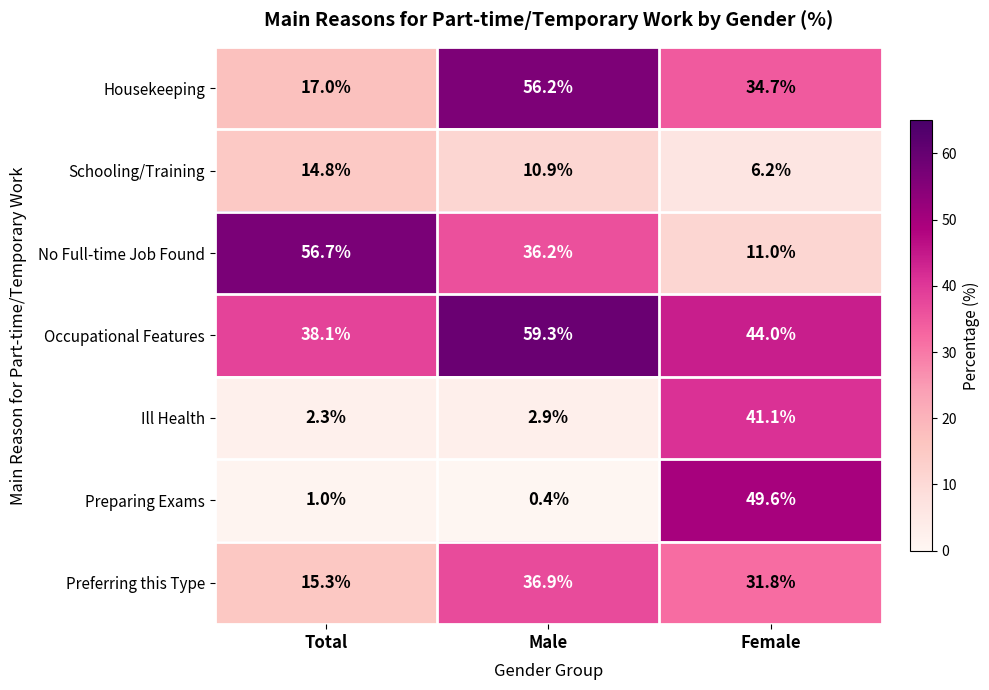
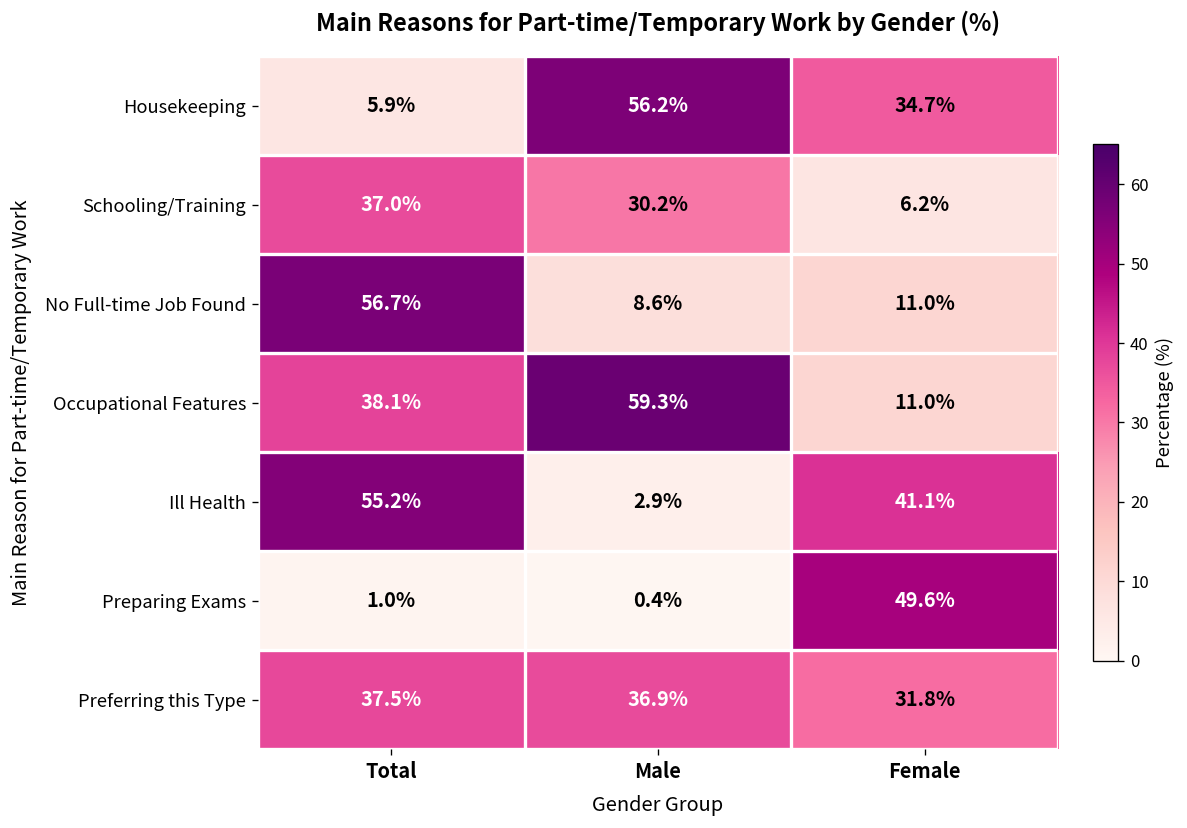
  {
    "Housekeeping": {
-     "Total": "17.0%",
+     "Total": "5.9%",
      "Male": "56.2%",
      "Female": "34.7%"
    },
    "Schooling/Training": {
-     "Total": "14.8%",
-     "Male": "10.9%",
+     "Total": "37.0%",
+     "Male": "30.2%",
      "Female": "6.2%"
    },
    "No Full-time Job Found": {
      "Total": "56.7%",
-     "Male": "36.2%",
+     "Male": "8.6%",
      "Female": "11.0%"
    },
    "Occupational Features": {
      "Total": "38.1%",
      "Male": "59.3%",
-     "Female": "44.0%"
+     "Female": "11.0%"
    },
    "Ill Health": {
-     "Total": "2.3%",
+     "Total": "55.2%",
      "Male": "2.9%",
      "Female": "41.1%"
    },
    "Preparing Exams": {
      "Total": "1.0%",
      "Male": "0.4%",
      "Female": "49.6%"
    },
    "Preferring this Type": {
-     "Total": "15.3%",
+     "Total": "37.5%",
      "Male": "36.9%",
      "Female": "31.8%"
    }
  }
